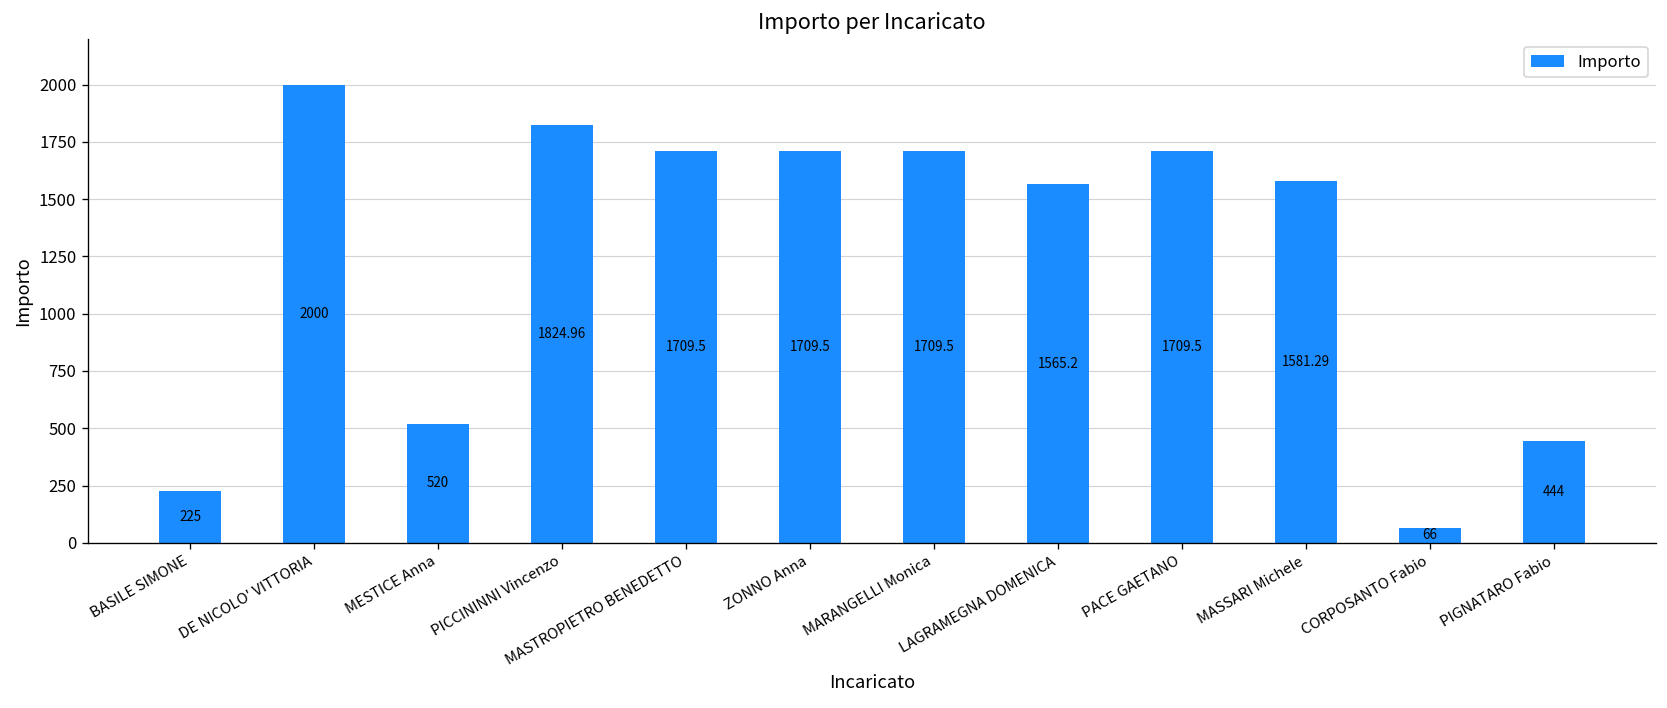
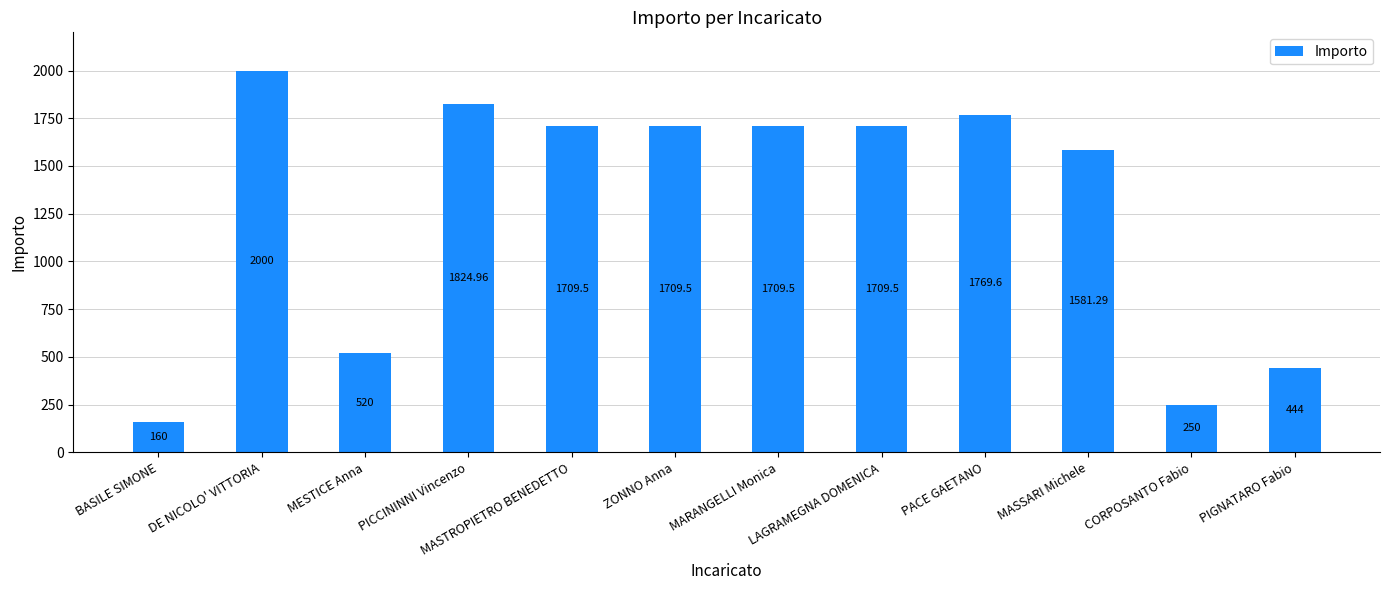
  {
-   "BASILE SIMONE": 225,
+   "BASILE SIMONE": 160,
    "DE NICOLO' VITTORIA": 2000,
    "MESTICE Anna": 520,
    "PICCININNI Vincenzo": 1824.96,
    "MASTROPIETRO BENEDETTO": 1709.5,
    "ZONNO Anna": 1709.5,
    "MARANGELLI Monica": 1709.5,
-   "LAGRAMEGNA DOMENICA": 1565.2,
-   "PACE GAETANO": 1709.5,
+   "LAGRAMEGNA DOMENICA": 1709.5,
+   "PACE GAETANO": 1769.6,
    "MASSARI Michele": 1581.29,
-   "CORPOSANTO Fabio": 66,
+   "CORPOSANTO Fabio": 250,
    "PIGNATARO Fabio": 444
  }
